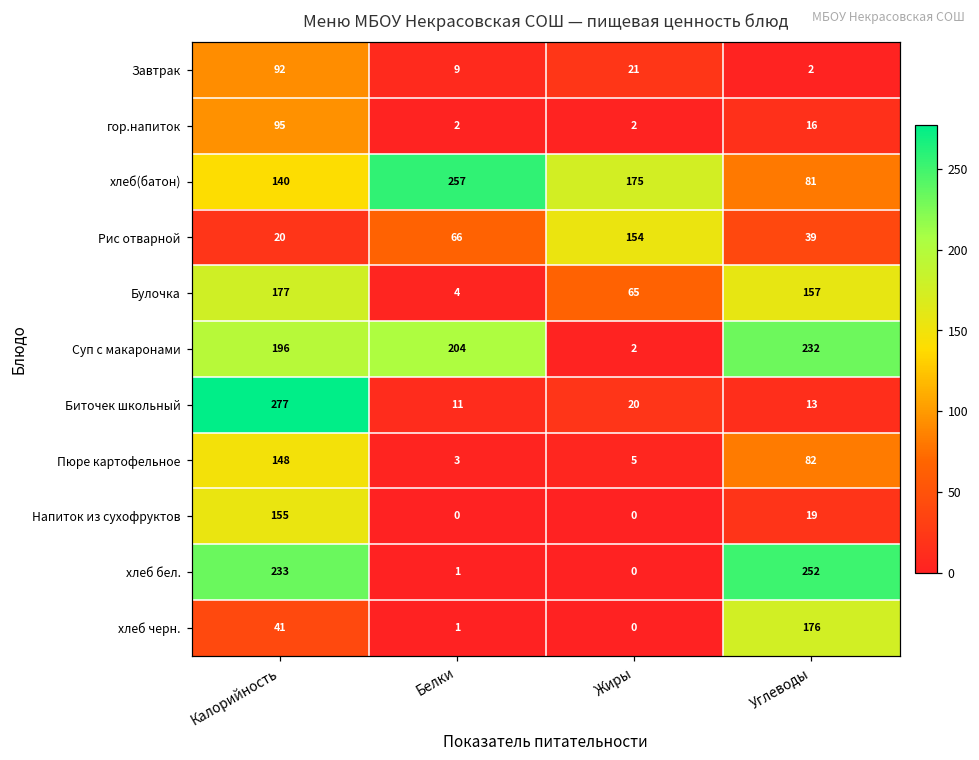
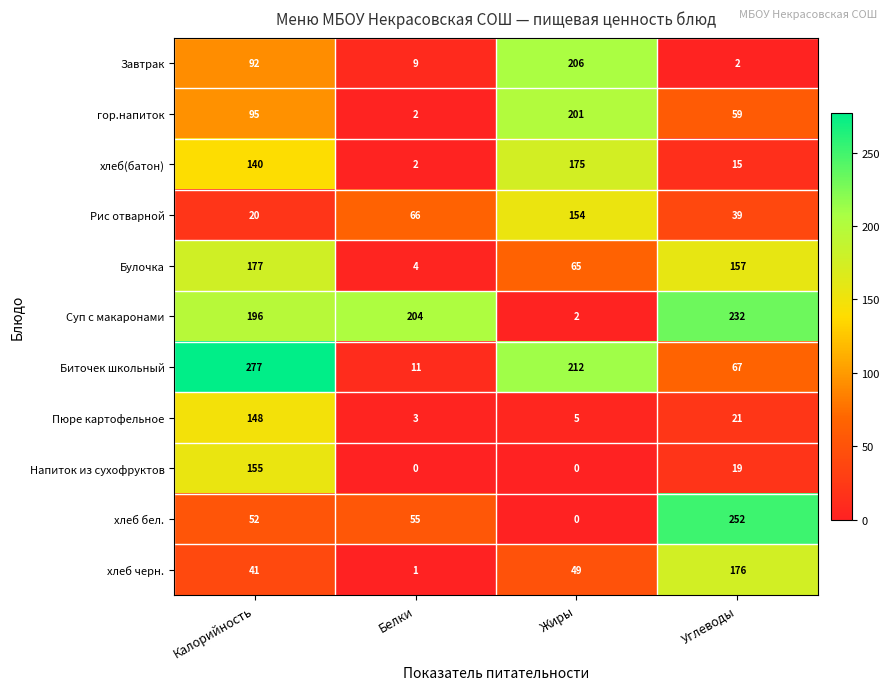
  {
    "Завтрак": {
      "Калорийность": 92,
      "Белки": 9,
-     "Жиры": 21,
+     "Жиры": 206,
      "Углеводы": 2
    },
    "гор.напиток": {
      "Калорийность": 95,
      "Белки": 2,
-     "Жиры": 2,
-     "Углеводы": 16
+     "Жиры": 201,
+     "Углеводы": 59
    },
    "хлеб(батон)": {
      "Калорийность": 140,
-     "Белки": 257,
+     "Белки": 2,
      "Жиры": 175,
-     "Углеводы": 81
+     "Углеводы": 15
    },
    "Рис отварной": {
      "Калорийность": 20,
      "Белки": 66,
      "Жиры": 154,
      "Углеводы": 39
    },
    "Булочка": {
      "Калорийность": 177,
      "Белки": 4,
      "Жиры": 65,
      "Углеводы": 157
    },
    "Суп с макаронами": {
      "Калорийность": 196,
      "Белки": 204,
      "Жиры": 2,
      "Углеводы": 232
    },
    "Биточек школьный": {
      "Калорийность": 277,
      "Белки": 11,
-     "Жиры": 20,
-     "Углеводы": 13
+     "Жиры": 212,
+     "Углеводы": 67
    },
    "Пюре картофельное": {
      "Калорийность": 148,
      "Белки": 3,
      "Жиры": 5,
-     "Углеводы": 82
+     "Углеводы": 21
    },
    "Напиток из сухофруктов": {
      "Калорийность": 155,
      "Белки": 0,
      "Жиры": 0,
      "Углеводы": 19
    },
    "хлеб бел.": {
-     "Калорийность": 233,
-     "Белки": 1,
+     "Калорийность": 52,
+     "Белки": 55,
      "Жиры": 0,
      "Углеводы": 252
    },
    "хлеб черн.": {
      "Калорийность": 41,
      "Белки": 1,
-     "Жиры": 0,
+     "Жиры": 49,
      "Углеводы": 176
    }
  }
